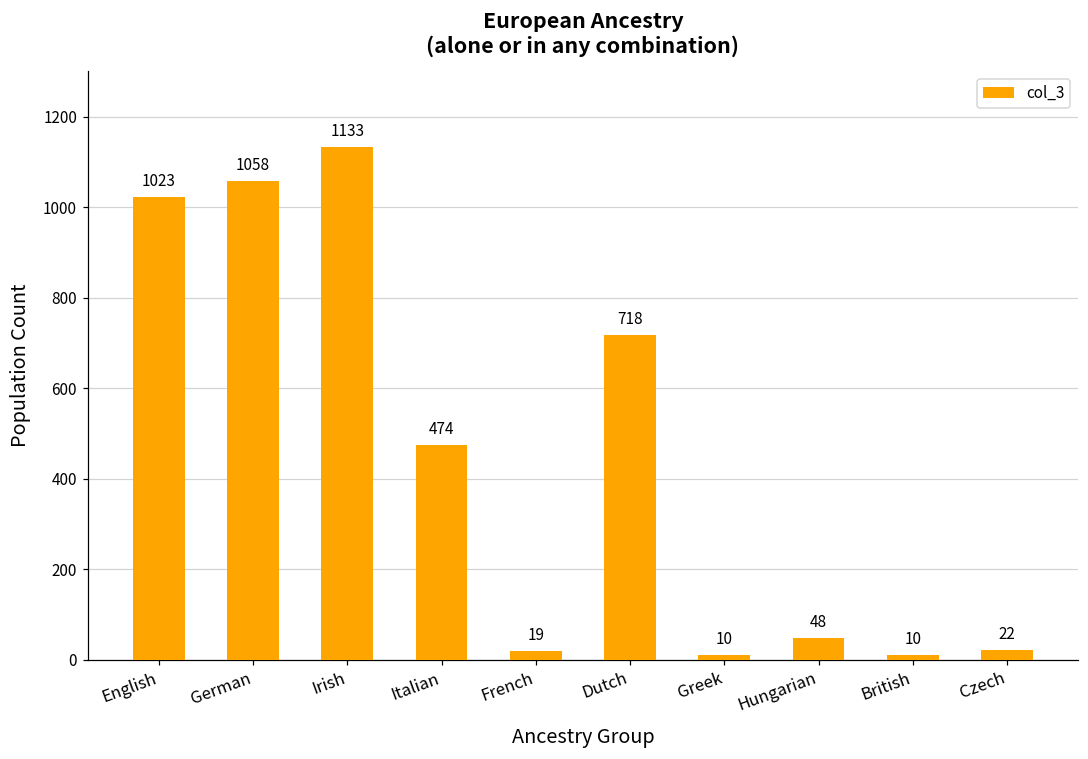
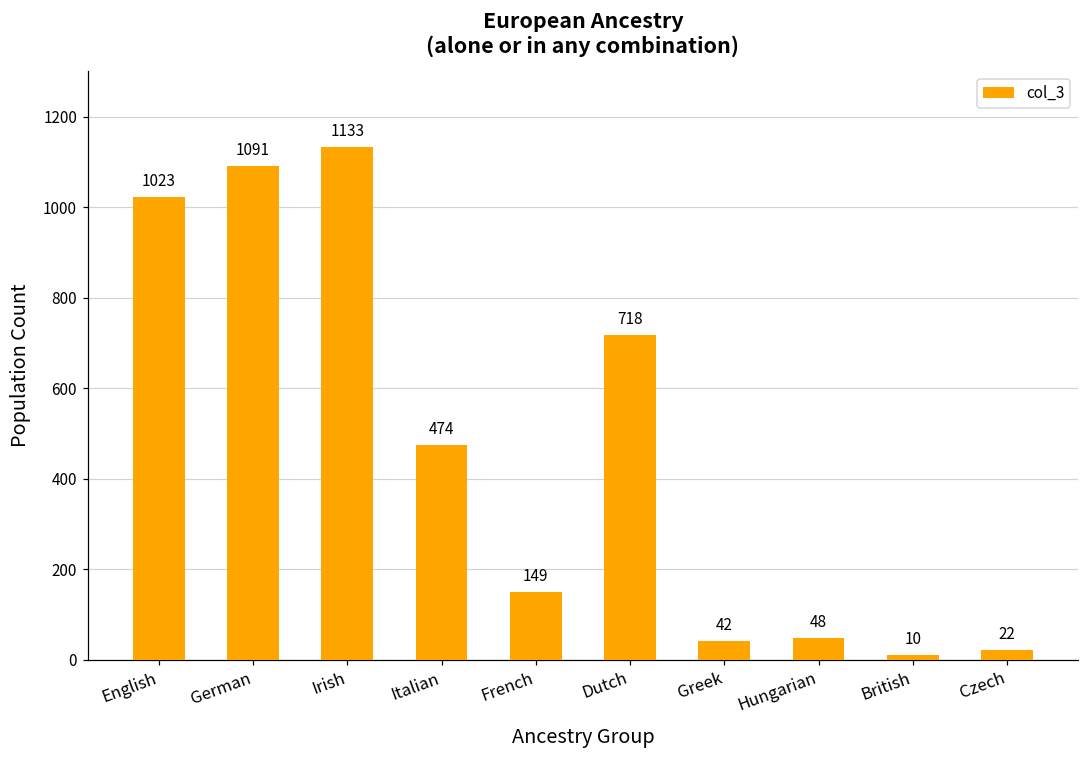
  {
    "English": 1023,
-   "German": 1058,
+   "German": 1091,
    "Irish": 1133,
    "Italian": 474,
-   "French": 19,
+   "French": 149,
    "Dutch": 718,
-   "Greek": 10,
+   "Greek": 42,
    "Hungarian": 48,
    "British": 10,
    "Czech": 22
  }
